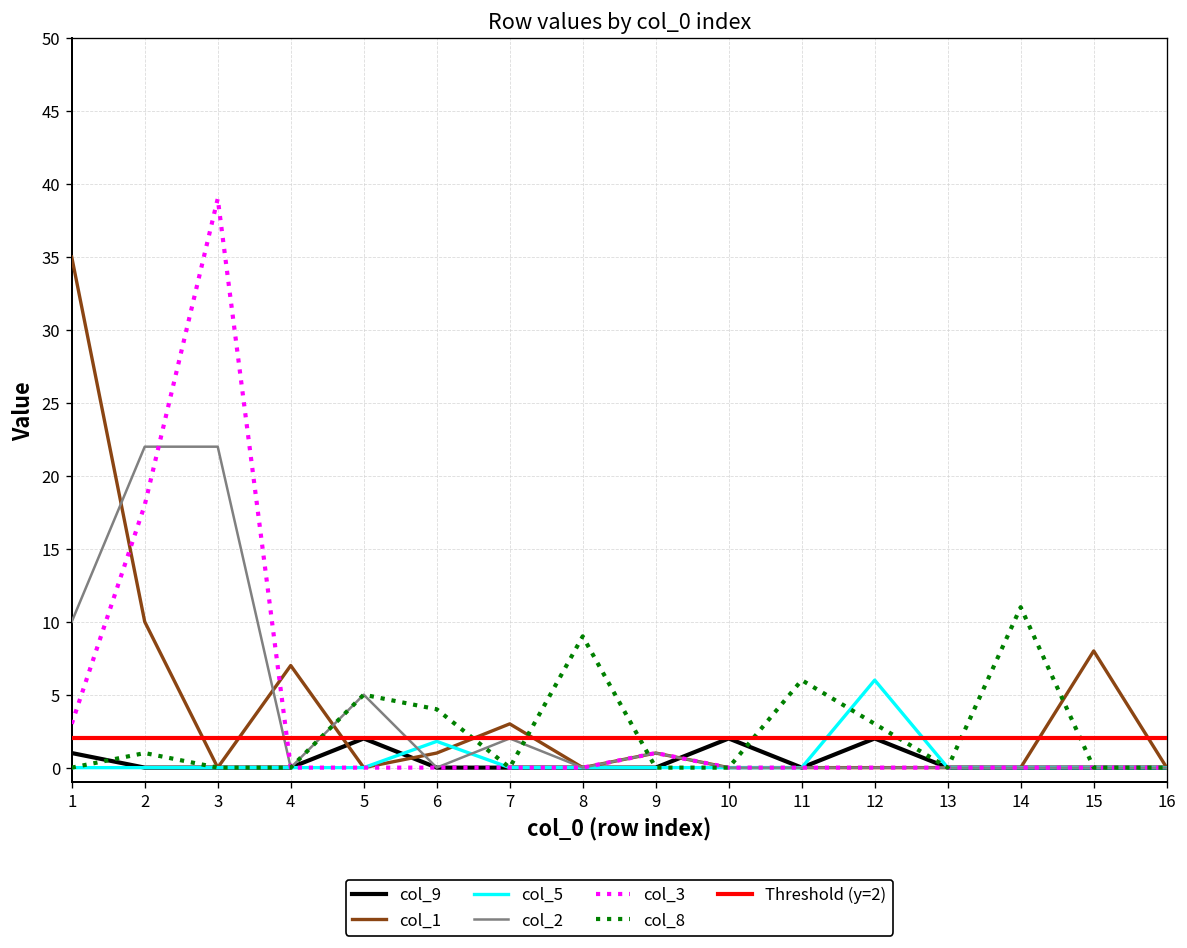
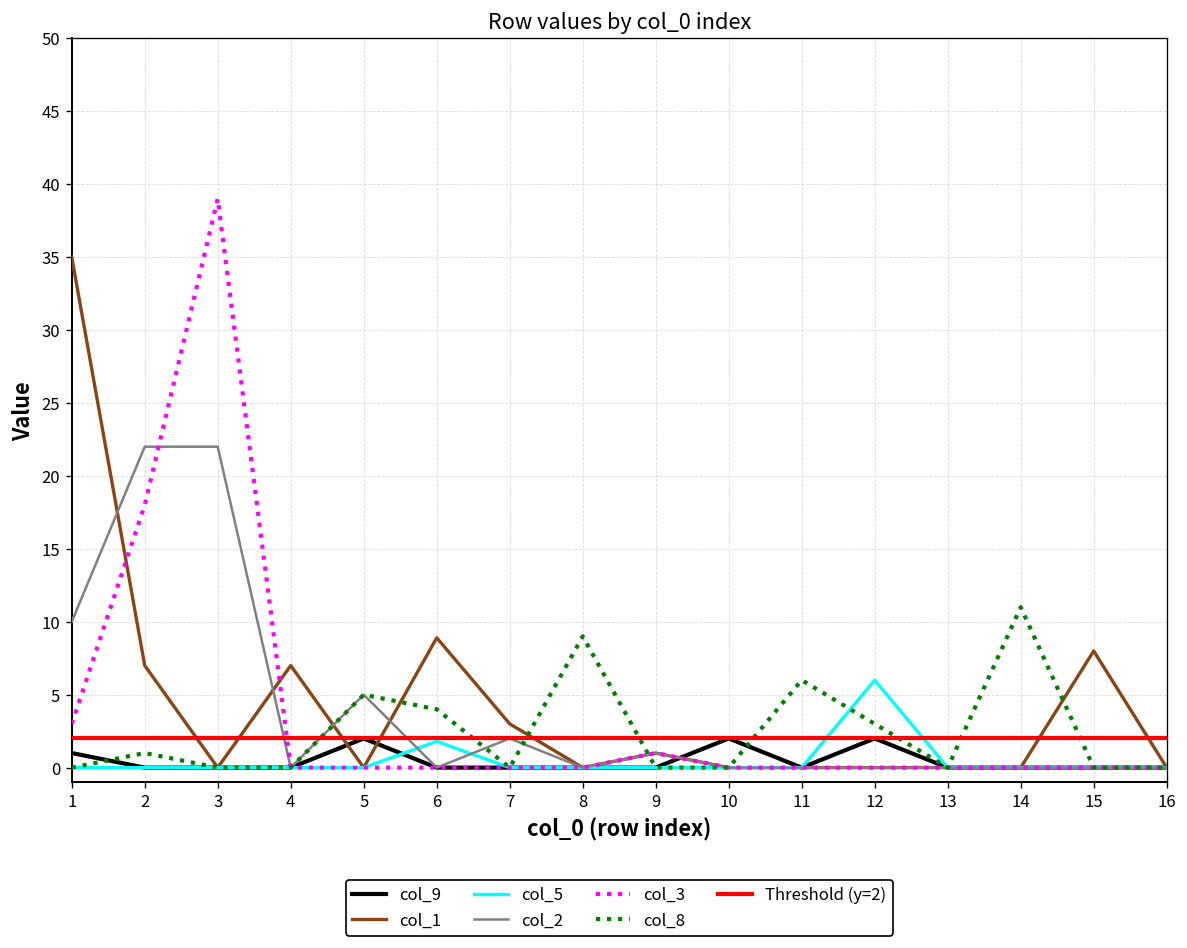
  {
    "col_9": {
      "1": 1.0,
      "5": 2.0,
      "10": 2.0,
      "12": 2.0
    },
    "col_1": {
      "1": 35.0,
-     "2": 10,
+     "2": 7,
      "4": 7.0,
-     "6": 1.0,
+     "6": 8.9,
      "7": 3.0,
      "15": 8.0
    },
    "col_5": {
      "6": 1.8,
      "12": 6.0
    },
    "col_2": {
      "1": 10.0,
      "2": 22.0,
      "3": 22.0,
      "7": 2.0
    },
    "col_3": {
      "1": 3.0,
      "2": 18.0,
      "3": 39.0
    },
    "col_8": {
      "2": 1.0,
      "6": 4.0,
      "8": 9.0,
      "11": 6.0,
      "12": 3.0,
      "14": 11.0
    }
  }
